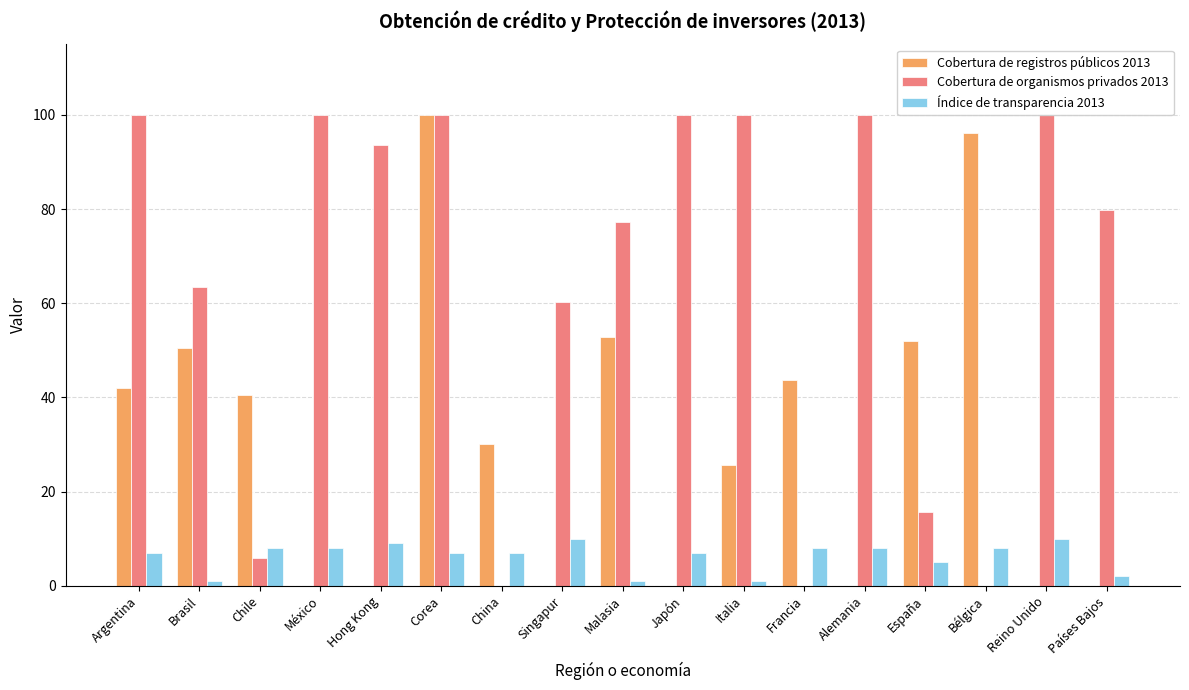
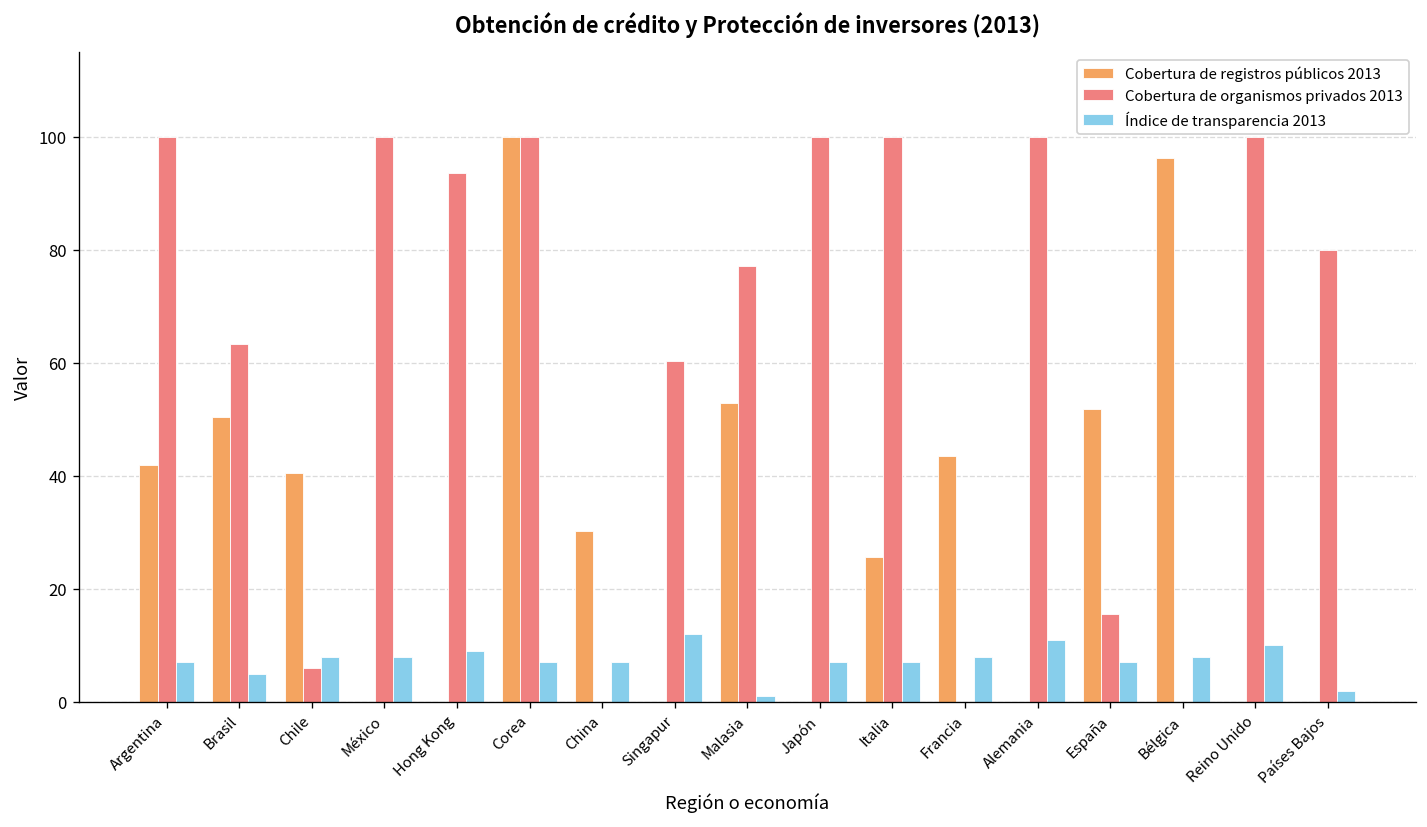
  {
    "Índice de transparencia 2013": {
      "Argentina": 7,
-     "Brasil": 1,
+     "Brasil": 5,
      "Chile": 8,
      "México": 8,
      "Hong Kong": 9,
      "Corea": 7,
      "China": 7,
-     "Singapur": 10,
+     "Singapur": 12,
      "Malasia": 1,
      "Japón": 7,
-     "Italia": 1,
+     "Italia": 7,
      "Francia": 8,
-     "Alemania": 8,
-     "España": 5,
+     "Alemania": 11,
+     "España": 7,
      "Bélgica": 8,
      "Reino Unido": 10,
      "Países Bajos": 2
    }
  }
